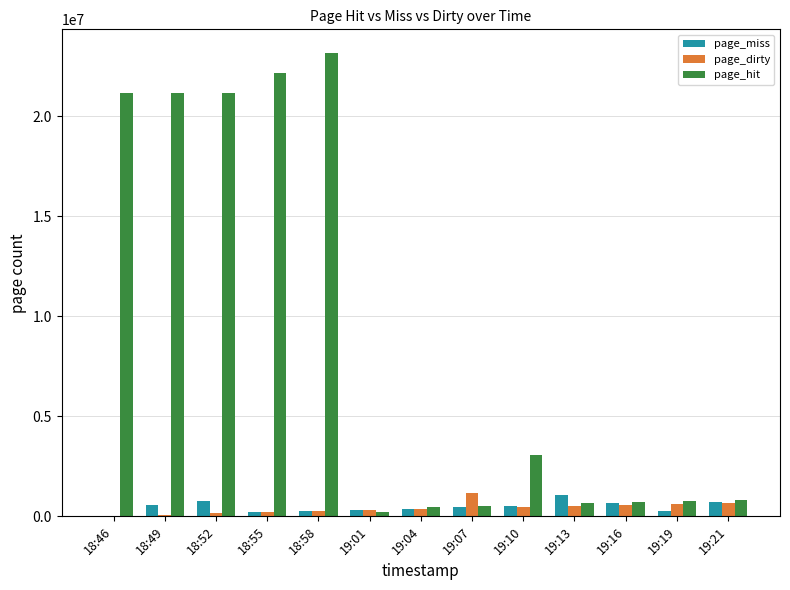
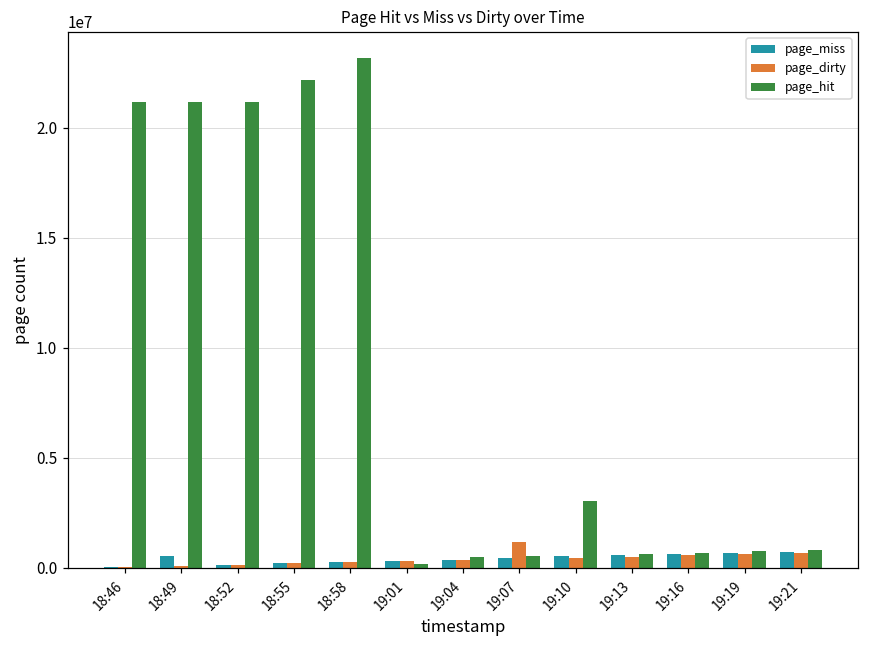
  {
    "page_miss": {
      "18:49": 600000,
-     "18:52": 800000,
+     "18:52": 100000,
      "18:55": 200000,
      "18:58": 300000,
      "19:01": 300000,
      "19:04": 400000,
      "19:07": 500000,
      "19:10": 500000,
-     "19:13": 1100000,
+     "19:13": 600000,
      "19:16": 600000,
-     "19:19": 300000,
+     "19:19": 700000,
      "19:21": 700000
    },
    "page_dirty": {
      "18:52": 100000,
      "18:55": 200000,
      "18:58": 300000,
      "19:01": 300000,
      "19:04": 400000,
      "19:07": 1200000,
      "19:10": 500000,
      "19:13": 500000,
      "19:16": 600000,
      "19:19": 600000,
      "19:21": 700000
    },
    "page_hit": {
      "18:46": 21200000,
      "18:49": 21200000,
      "18:52": 21200000,
      "18:55": 22200000,
      "18:58": 23200000,
      "19:01": 200000,
      "19:04": 500000,
      "19:07": 500000,
      "19:10": 3100000,
      "19:13": 600000,
      "19:16": 700000,
      "19:19": 800000,
      "19:21": 800000
    }
  }
